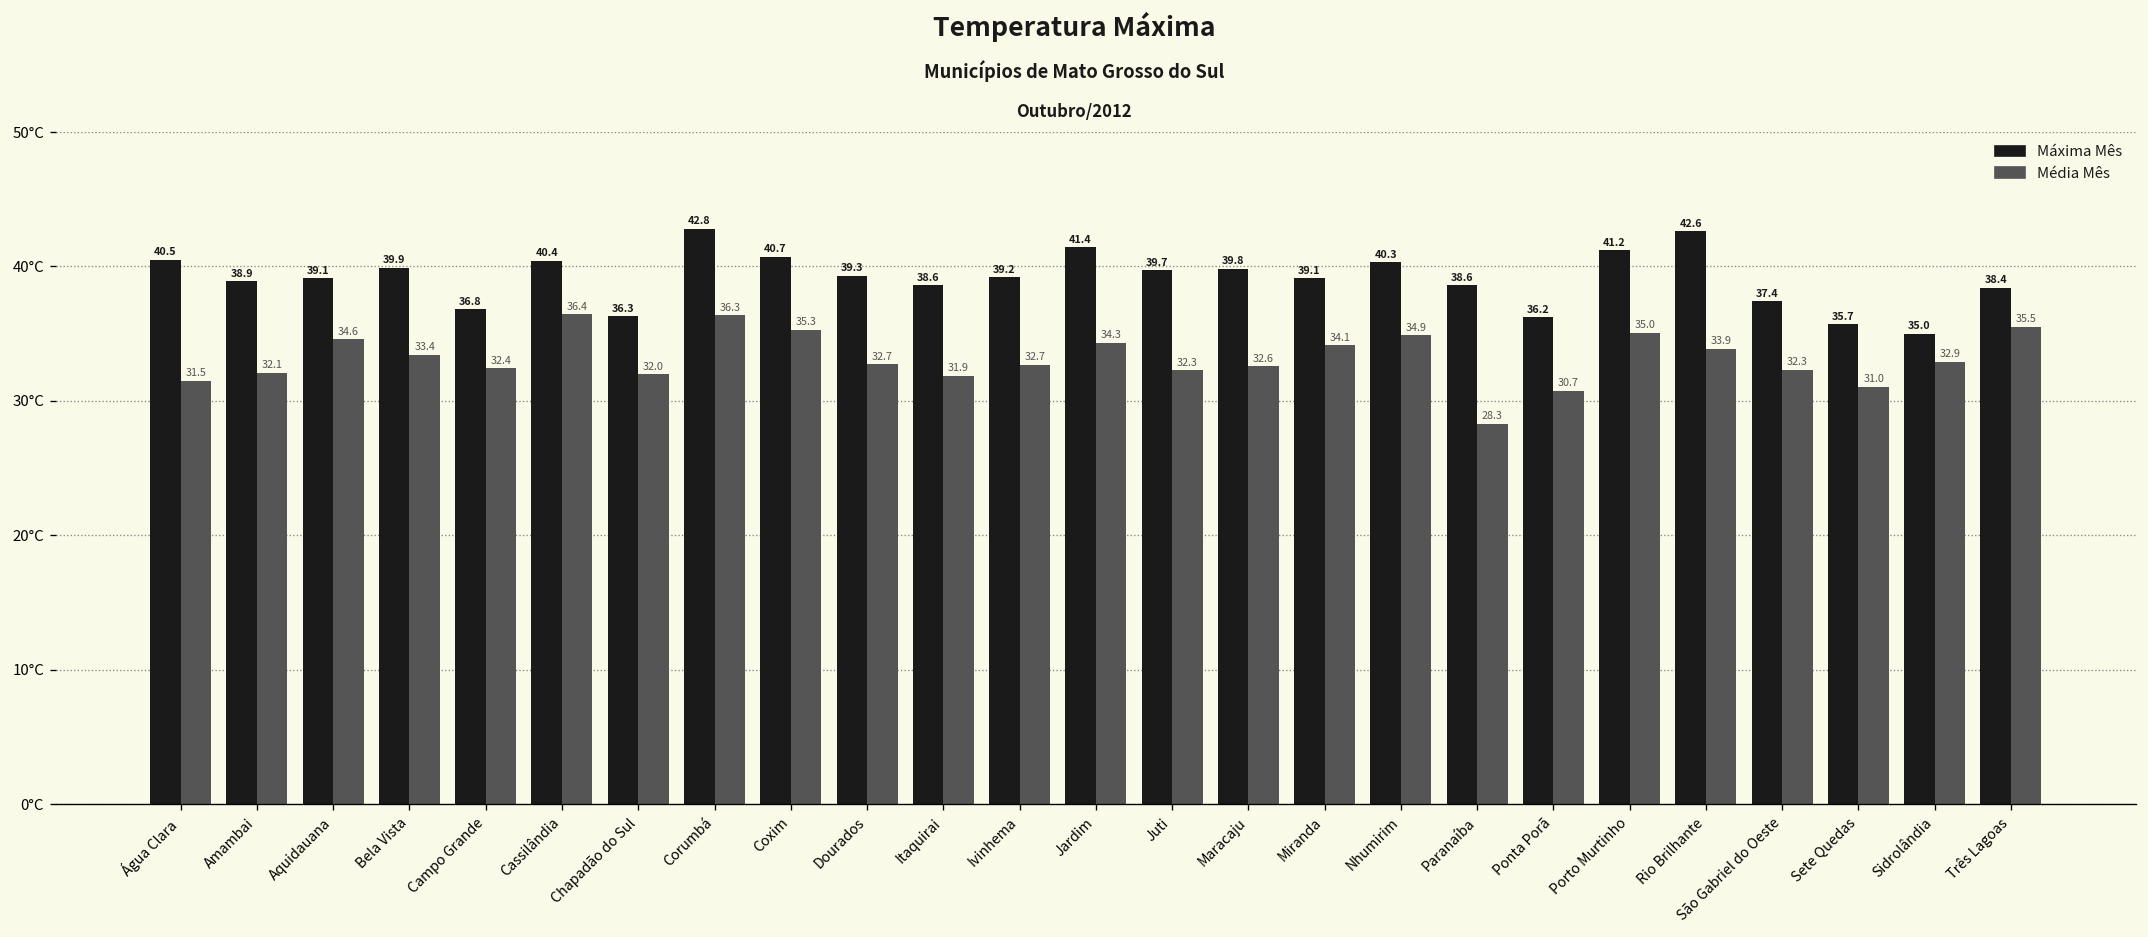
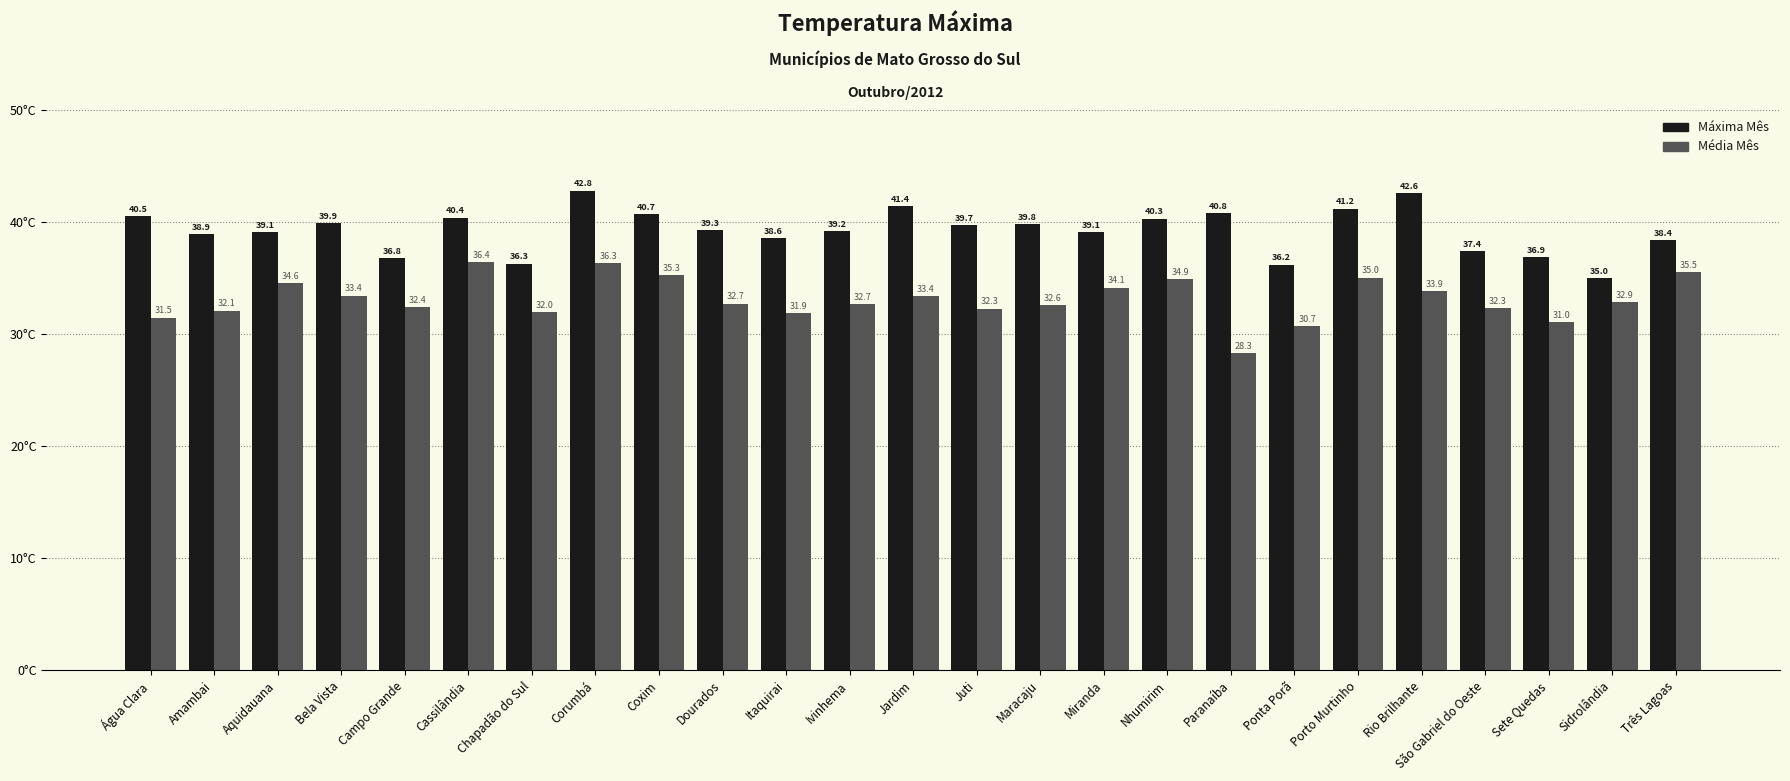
  {
    "Máxima Mês": {
      "Água Clara": 40.5,
      "Amambai": 38.9,
      "Aquidauana": 39.1,
      "Bela Vista": 39.9,
      "Campo Grande": 36.8,
      "Cassilândia": 40.4,
      "Chapadão do Sul": 36.3,
      "Corumbá": 42.8,
      "Coxim": 40.7,
      "Dourados": 39.3,
      "Itaquirai": 38.6,
      "Ivinhema": 39.2,
      "Jardim": 41.4,
      "Juti": 39.7,
      "Maracaju": 39.8,
      "Miranda": 39.1,
      "Nhumirim": 40.3,
-     "Paranaíba": 38.6,
+     "Paranaíba": 40.8,
      "Ponta Porã": 36.2,
      "Porto Murtinho": 41.2,
      "Rio Brilhante": 42.6,
      "São Gabriel do Oeste": 37.4,
-     "Sete Quedas": 35.7,
+     "Sete Quedas": 36.9,
      "Sidrolândia": 35.0,
      "Três Lagoas": 38.4
    },
    "Média Mês": {
      "Água Clara": 31.5,
      "Amambai": 32.1,
      "Aquidauana": 34.6,
      "Bela Vista": 33.4,
      "Campo Grande": 32.4,
      "Cassilândia": 36.4,
      "Chapadão do Sul": 32.0,
      "Corumbá": 36.3,
      "Coxim": 35.3,
      "Dourados": 32.7,
      "Itaquirai": 31.9,
      "Ivinhema": 32.7,
-     "Jardim": 34.3,
+     "Jardim": 33.4,
      "Juti": 32.3,
      "Maracaju": 32.6,
      "Miranda": 34.1,
      "Nhumirim": 34.9,
      "Paranaíba": 28.3,
      "Ponta Porã": 30.7,
      "Porto Murtinho": 35.0,
      "Rio Brilhante": 33.9,
      "São Gabriel do Oeste": 32.3,
      "Sete Quedas": 31.0,
      "Sidrolândia": 32.9,
      "Três Lagoas": 35.5
    }
  }
